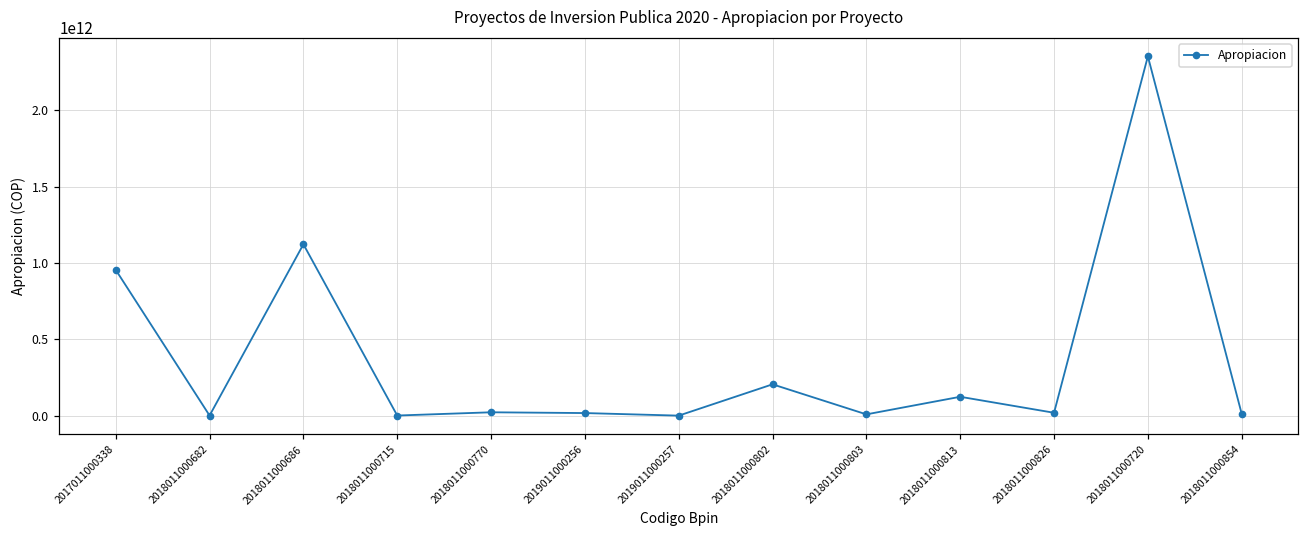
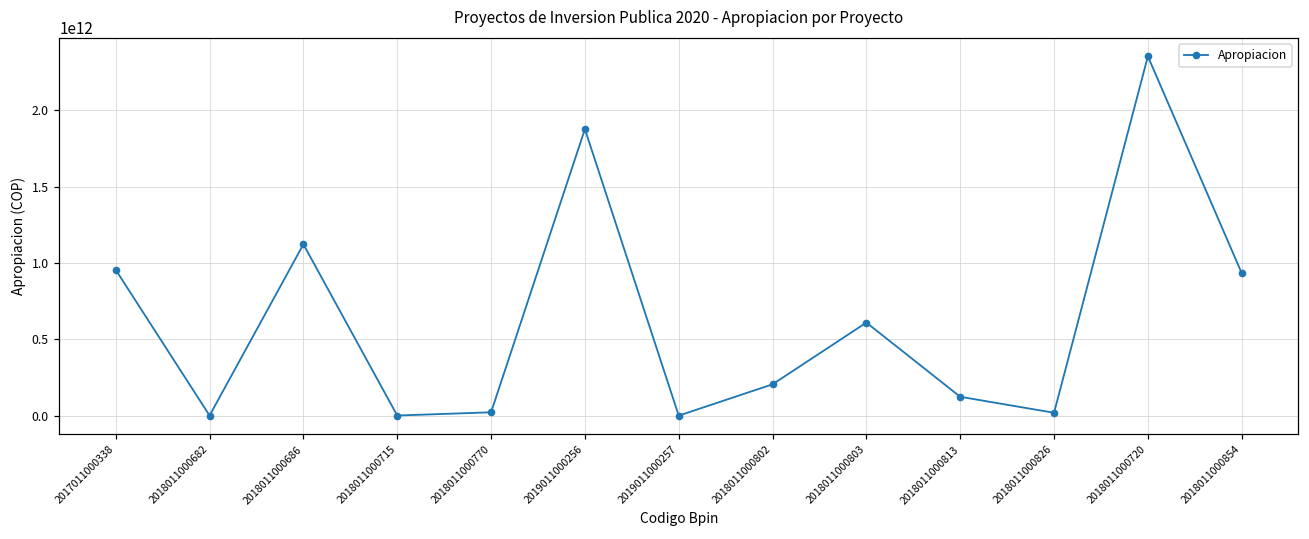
  {
    "2017011000338": 960000000000,
    "2018011000682": 0,
    "2018011000686": 1120000000000,
    "2018011000715": 0,
    "2018011000770": 20000000000,
-   "2019011000256": 20000000000,
+   "2019011000256": 1880000000000,
    "2019011000257": 0,
    "2018011000802": 210000000000,
-   "2018011000803": 10000000000,
+   "2018011000803": 610000000000,
    "2018011000813": 120000000000,
    "2018011000826": 20000000000,
    "2018011000720": 2350000000000,
-   "2018011000854": 10000000000
+   "2018011000854": 930000000000
  }
